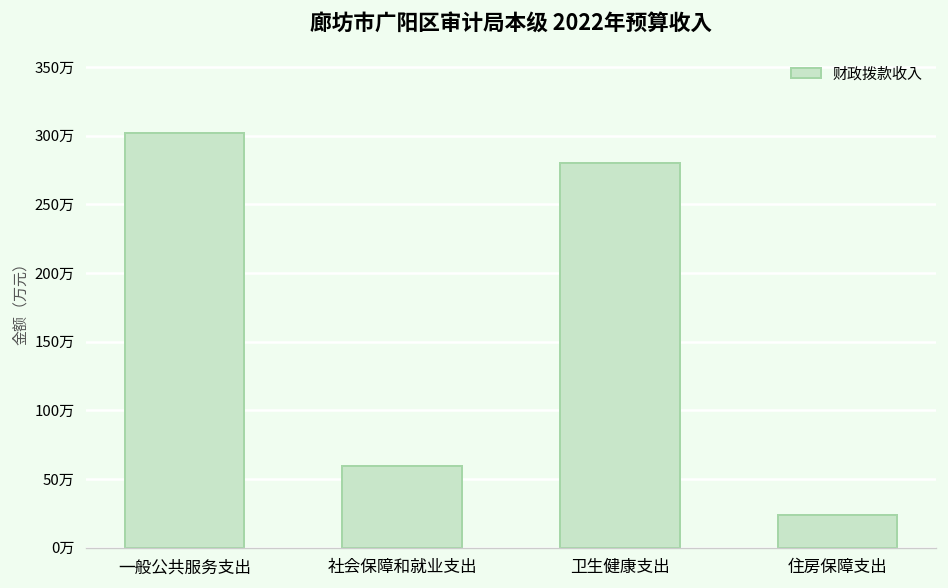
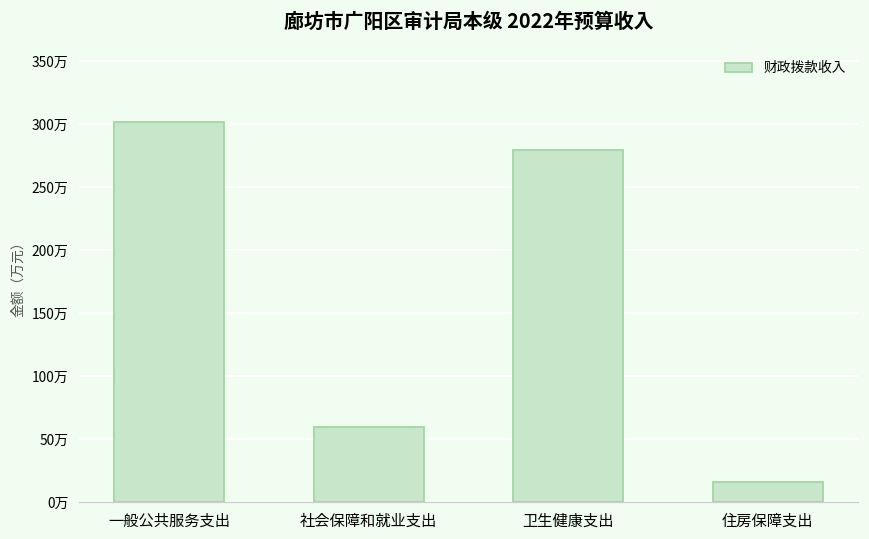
  {
    "一般公共服务支出": "302万",
    "社会保障和就业支出": "59万",
    "卫生健康支出": "280万",
-   "住房保障支出": "24万"
+   "住房保障支出": "16万"
  }
